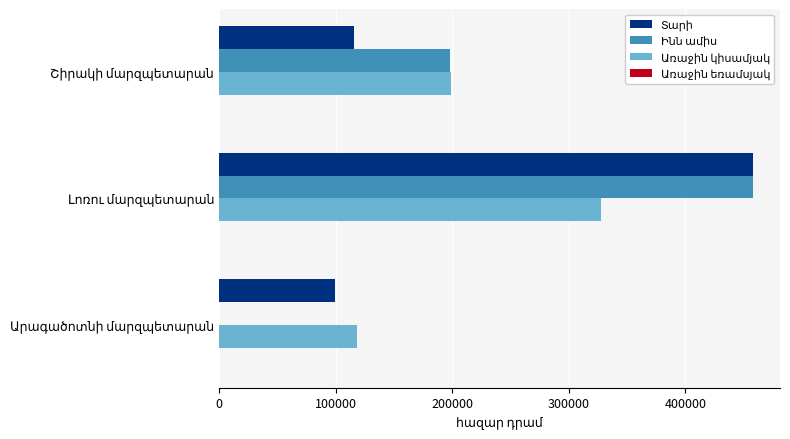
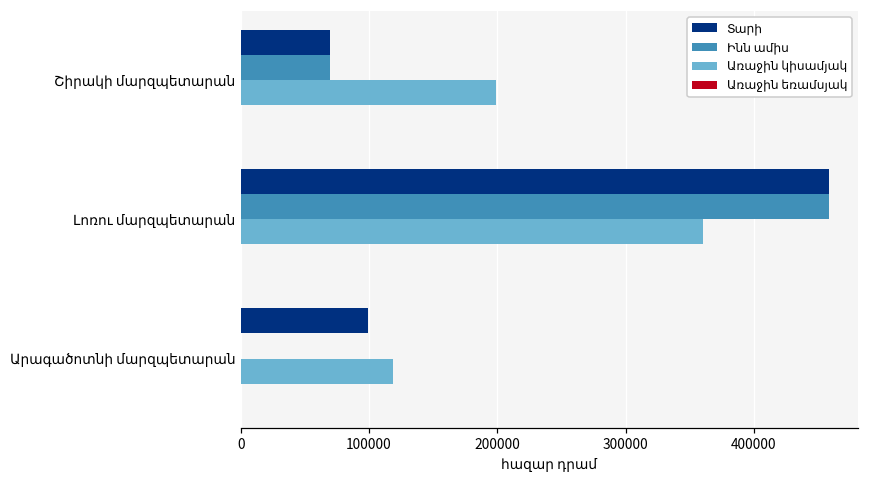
  {
    "Առաջին եռամսյակ": {
      "Շիրակի մարզպետարան": 0,
      "Լոռու մարզպետարան": 0,
      "Արագածոտնի մարզպետարան": 0
    },
    "Առաջին կիսամյակ": {
      "Շիրակի մարզպետարան": 199000,
-     "Լոռու մարզպետարան": 327000,
+     "Լոռու մարզպետարան": 360000,
      "Արագածոտնի մարզպետարան": 118000
    },
    "Ինն ամիս": {
-     "Շիրակի մարզպետարան": 198000,
+     "Շիրակի մարզպետարան": 69000,
      "Լոռու մարզպետարան": 458000,
      "Արագածոտնի մարզպետարան": 0
    },
    "Տարի": {
-     "Շիրակի մարզպետարան": 115000,
+     "Շիրակի մարզպետարան": 69000,
      "Լոռու մարզպետարան": 458000,
      "Արագածոտնի մարզպետարան": 99000
    }
  }
